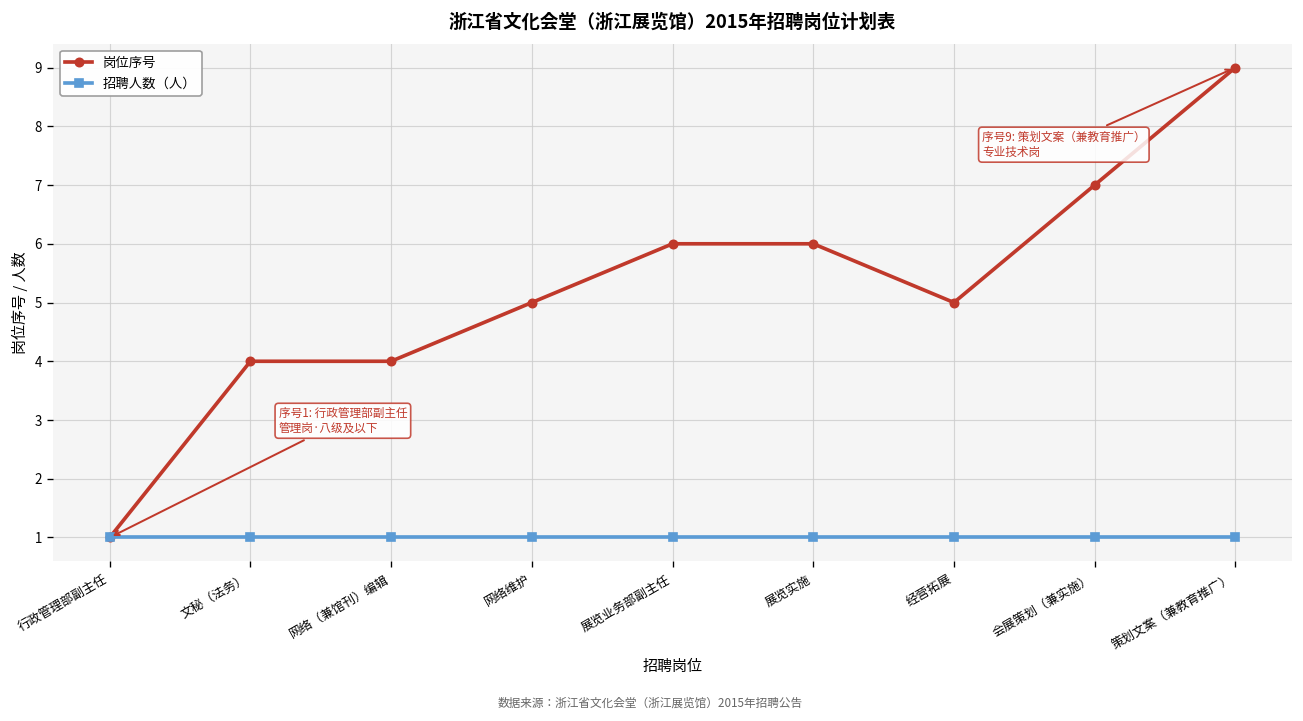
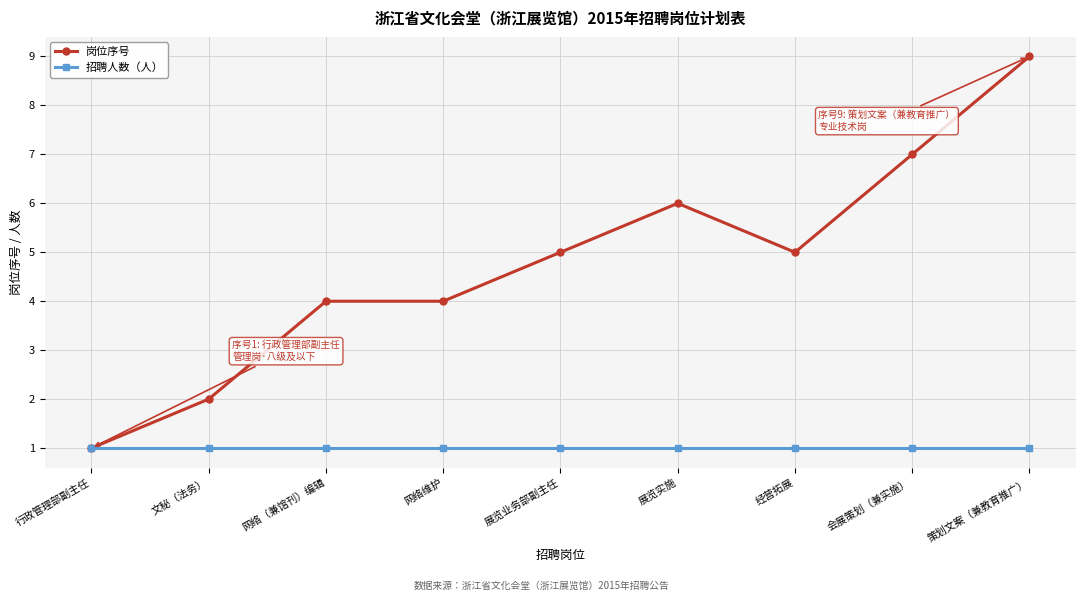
  {
    "岗位序号": {
-     "文秘（法务）": 4,
+     "文秘（法务）": 2,
      "网络（兼馆刊）编辑": 4,
-     "网络维护": 5,
-     "展览业务部副主任": 6,
+     "网络维护": 4,
+     "展览业务部副主任": 5,
      "展览实施": 6,
      "经营拓展": 5,
      "会展策划（兼实施）": 7,
      "策划文案（兼教育推广）": 9
    },
    "招聘人数（人）": {
      "文秘（法务）": 1,
      "网络（兼馆刊）编辑": 1,
      "网络维护": 1,
      "展览业务部副主任": 1,
      "展览实施": 1,
      "经营拓展": 1,
      "会展策划（兼实施）": 1,
      "策划文案（兼教育推广）": 1
    }
  }
